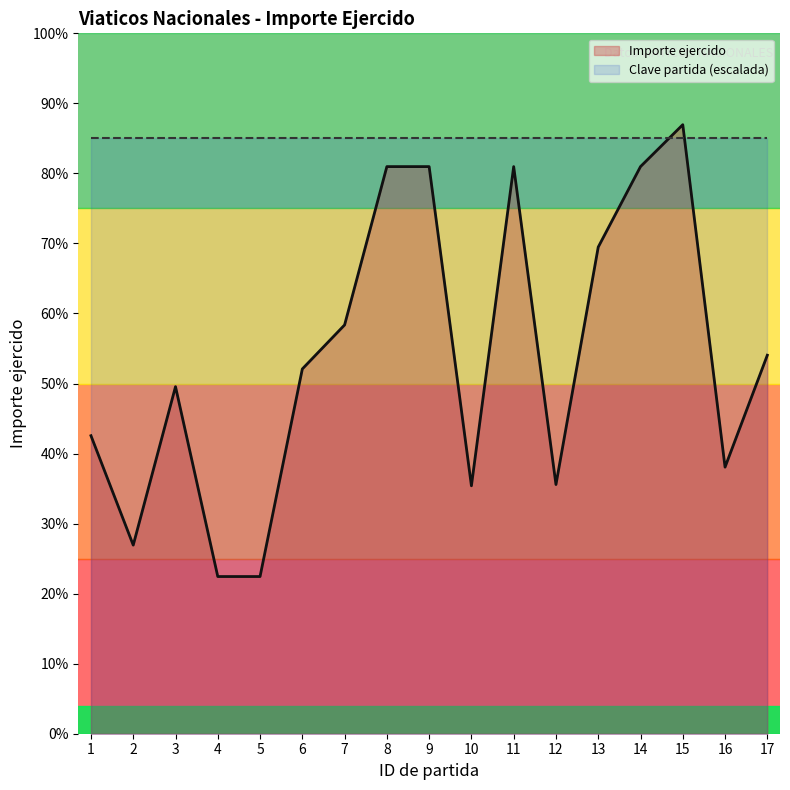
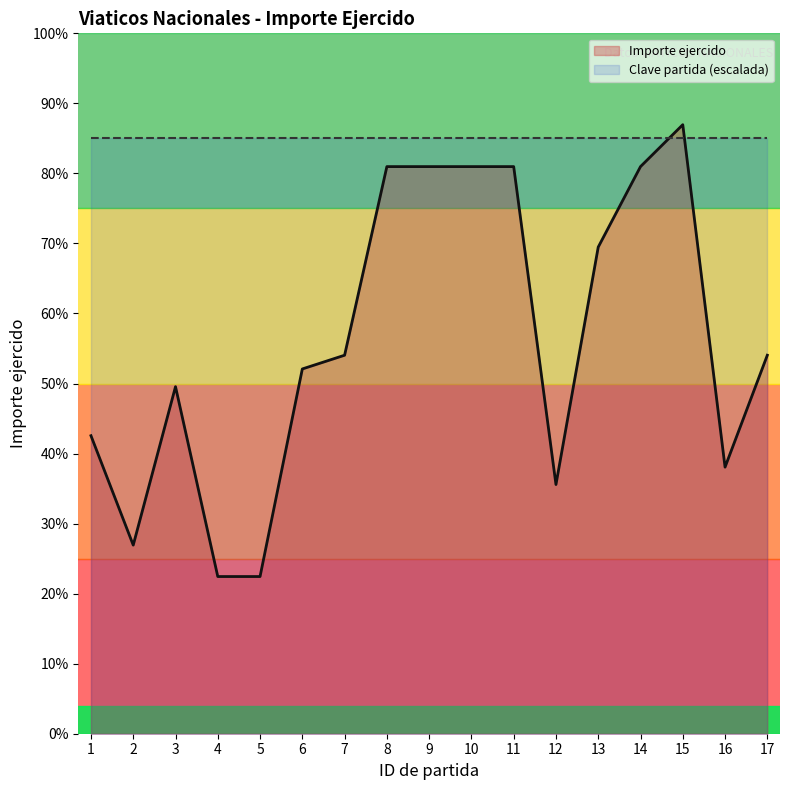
  {
    "Importe ejercido": {
      "1": "43%",
      "2": "27%",
      "3": "50%",
      "4": "22%",
      "5": "22%",
      "6": "52%",
-     "7": "58%",
+     "7": "54%",
      "8": "81%",
      "9": "81%",
-     "10": "35%",
+     "10": "81%",
      "11": "81%",
      "12": "36%",
      "13": "69%",
      "14": "81%",
      "15": "87%",
      "16": "38%",
      "17": "54%"
    },
    "Clave partida (escalada)": {
      "1": "85%",
      "2": "85%",
      "3": "85%",
      "4": "85%",
      "5": "85%",
      "6": "85%",
      "7": "85%",
      "8": "85%",
      "9": "85%",
      "10": "85%",
      "11": "85%",
      "12": "85%",
      "13": "85%",
      "14": "85%",
      "15": "85%",
      "16": "85%",
      "17": "85%"
    }
  }
